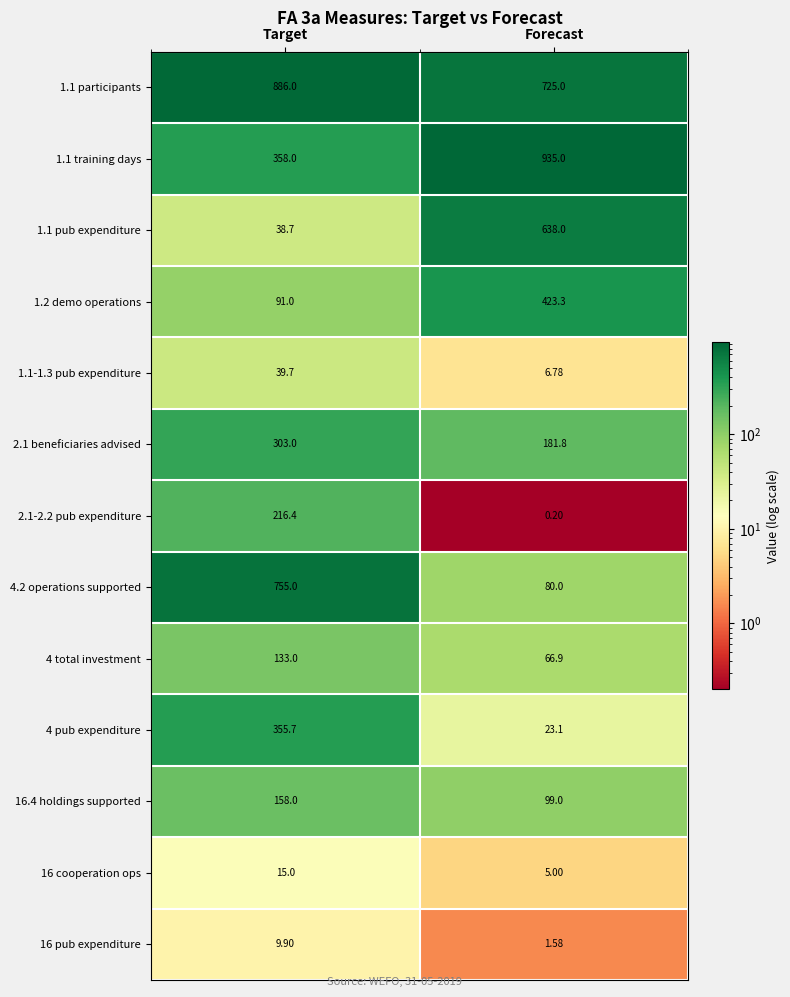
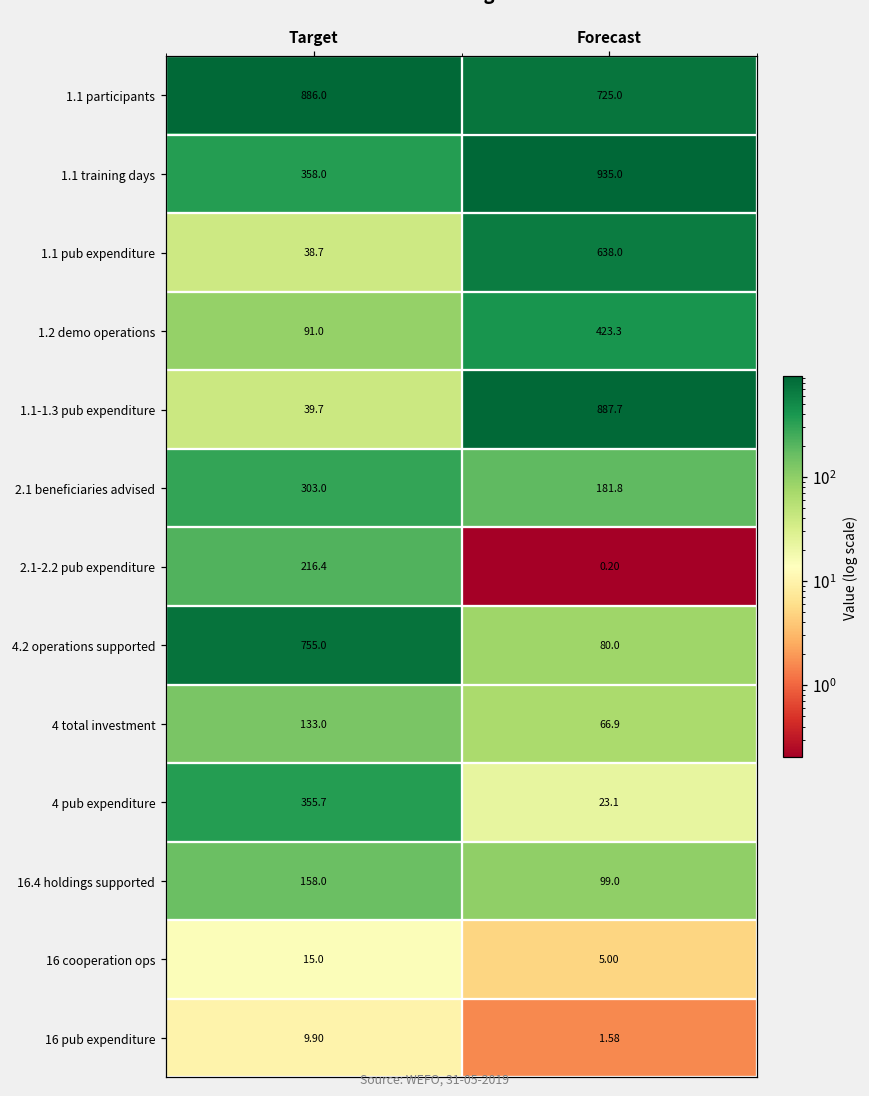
  {
    "1.1 participants": {
      "Target": 886.0,
      "Forecast": 725.0
    },
    "1.1 training days": {
      "Target": 358.0,
      "Forecast": 935.0
    },
    "1.1 pub expenditure": {
      "Target": 38.7,
      "Forecast": 638.0
    },
    "1.2 demo operations": {
      "Target": 91.0,
      "Forecast": 423.3
    },
    "1.1-1.3 pub expenditure": {
      "Target": 39.7,
-     "Forecast": 6.78
+     "Forecast": 887.7
    },
    "2.1 beneficiaries advised": {
      "Target": 303.0,
      "Forecast": 181.8
    },
    "2.1-2.2 pub expenditure": {
      "Target": 216.4,
      "Forecast": 0.20
    },
    "4.2 operations supported": {
      "Target": 755.0,
      "Forecast": 80.0
    },
    "4 total investment": {
      "Target": 133.0,
      "Forecast": 66.9
    },
    "4 pub expenditure": {
      "Target": 355.7,
      "Forecast": 23.1
    },
    "16.4 holdings supported": {
      "Target": 158.0,
      "Forecast": 99.0
    },
    "16 cooperation ops": {
      "Target": 15.0,
      "Forecast": 5.00
    },
    "16 pub expenditure": {
      "Target": 9.90,
      "Forecast": 1.58
    }
  }
